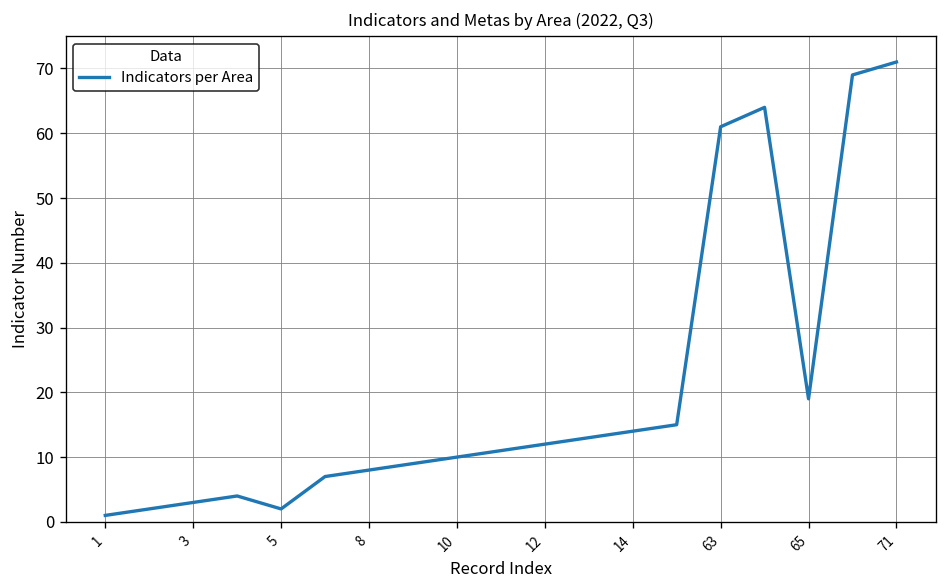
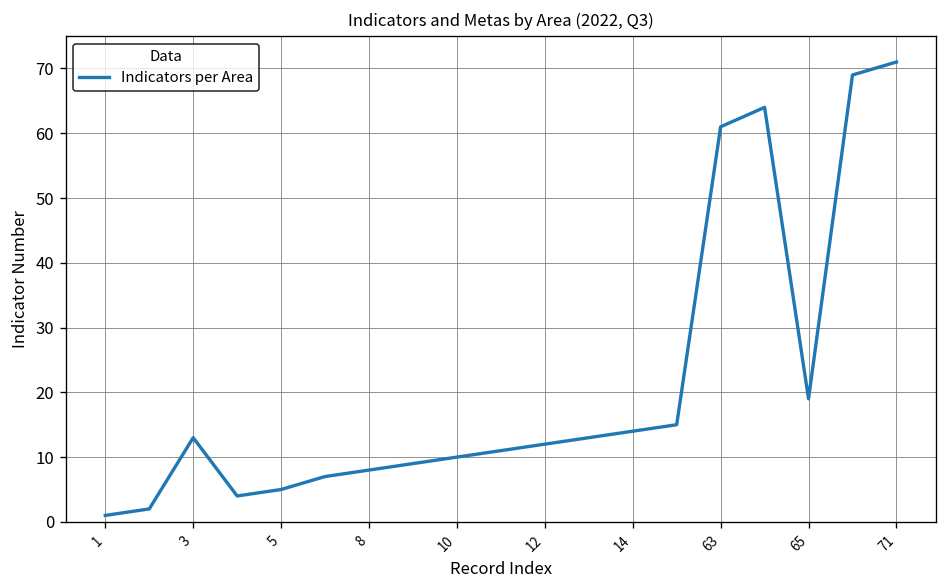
  {
    "1": 1,
-   "3": 3,
-   "5": 2,
+   "3": 13,
+   "5": 5,
    "63": 61,
    "65": 19,
    "71": 71
  }
